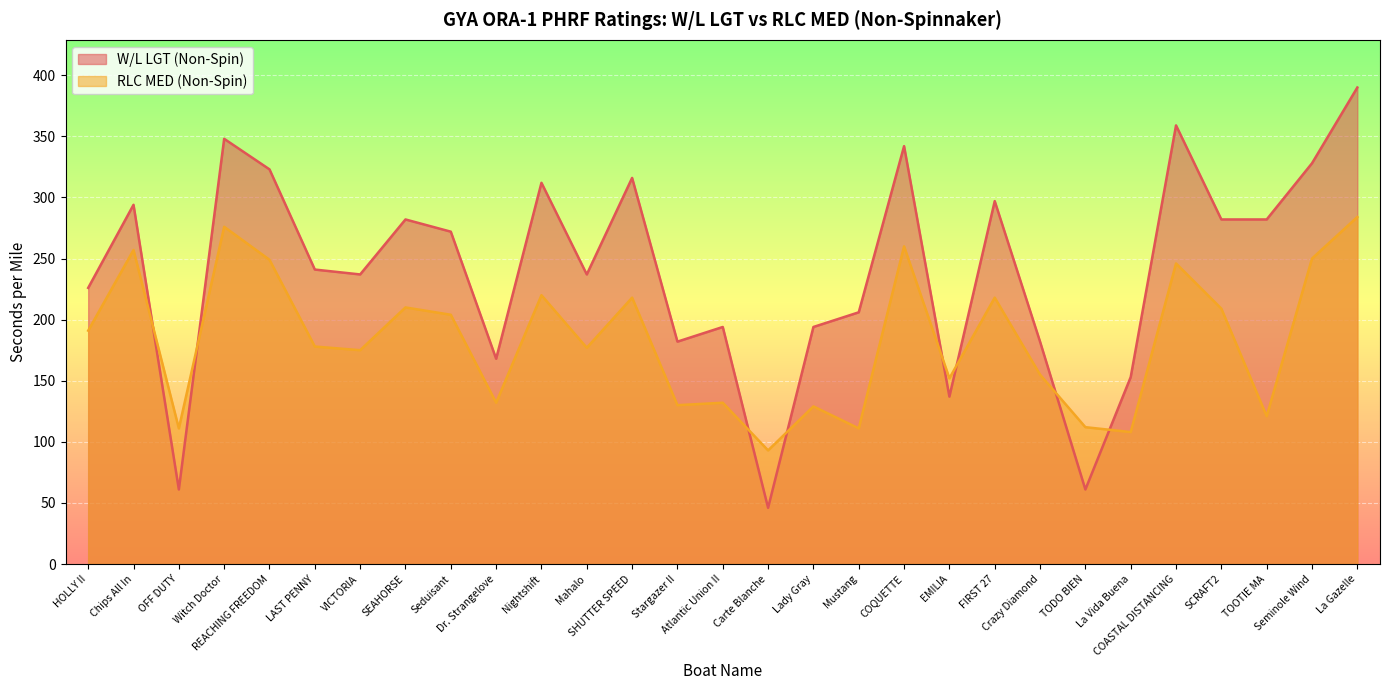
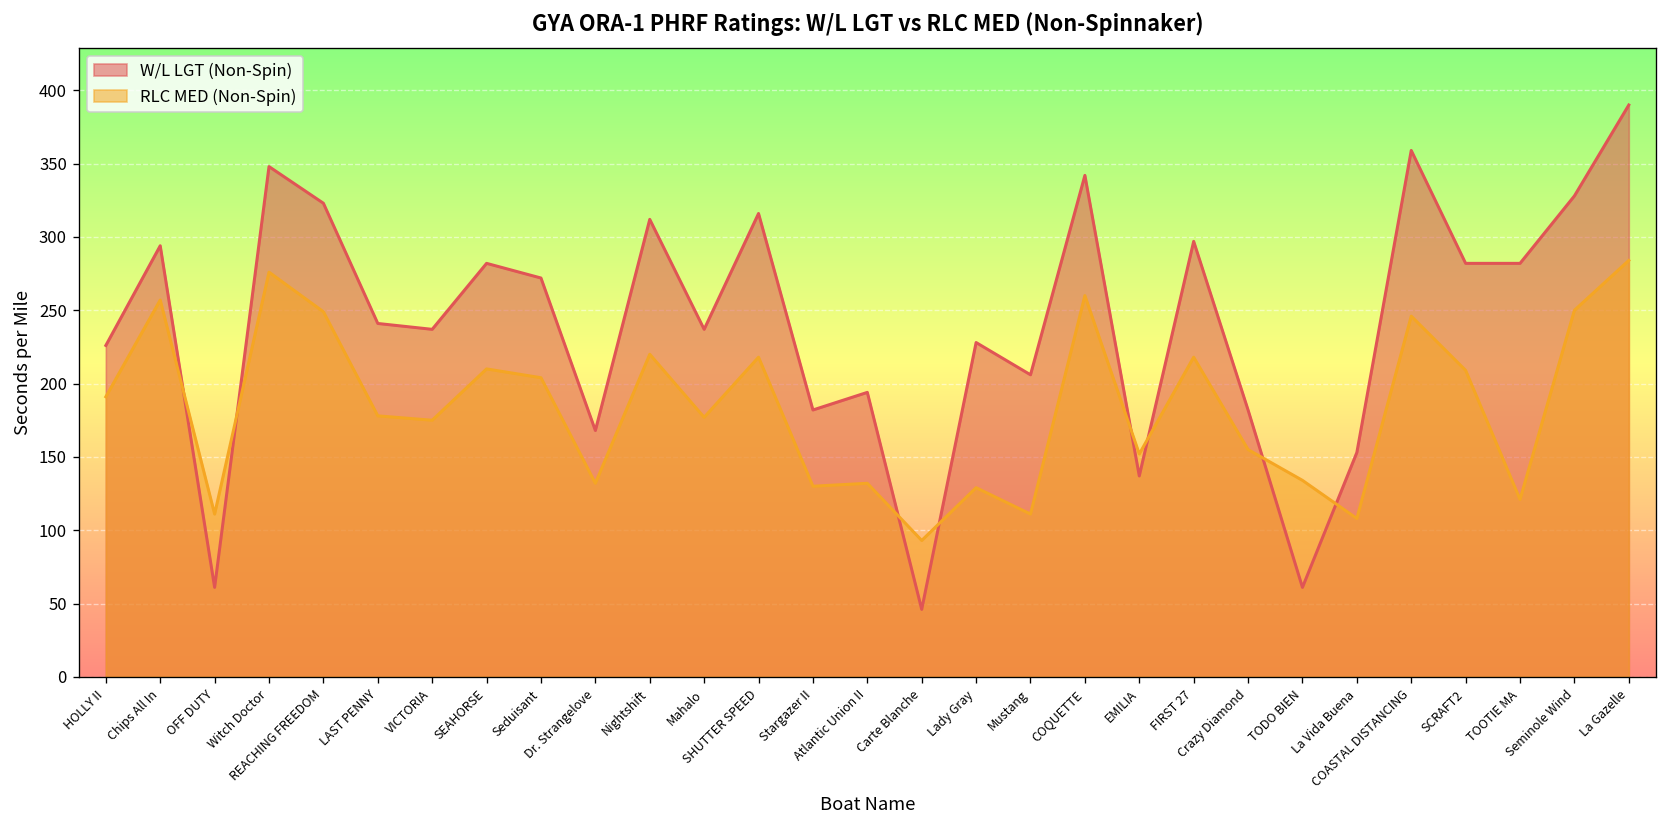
  {
    "W/L LGT (Non-Spin)": {
      "HOLLY II": 226,
      "Chips All In": 294,
      "OFF DUTY": 61,
      "Witch Doctor": 348,
      "REACHING FREEDOM": 323,
      "LAST PENNY": 241,
      "VICTORIA": 237,
      "SEAHORSE": 282,
      "Seduisant": 272,
      "Dr. Strangelove": 168,
      "Nightshift": 312,
      "Mahalo": 237,
      "SHUTTER SPEED": 316,
      "Stargazer II": 182,
      "Atlantic Union II": 194,
      "Carte Blanche": 46,
-     "Lady Gray": 194,
+     "Lady Gray": 228,
      "Mustang": 206,
      "COQUETTE": 342,
      "EMILIA": 137,
      "FIRST 27": 297,
      "Crazy Diamond": 182,
      "TODO BIEN": 61,
      "La Vida Buena": 153,
      "COASTAL DISTANCING": 359,
      "SCRAFT2": 282,
      "TOOTIE MA": 282,
      "Seminole Wind": 328,
      "La Gazelle": 390
    },
    "RLC MED (Non-Spin)": {
      "HOLLY II": 191,
      "Chips All In": 257,
      "OFF DUTY": 111,
      "Witch Doctor": 276,
      "REACHING FREEDOM": 249,
      "LAST PENNY": 178,
      "VICTORIA": 175,
      "SEAHORSE": 210,
      "Seduisant": 204,
      "Dr. Strangelove": 132,
      "Nightshift": 220,
      "Mahalo": 177,
      "SHUTTER SPEED": 218,
      "Stargazer II": 130,
      "Atlantic Union II": 132,
      "Carte Blanche": 93,
      "Lady Gray": 129,
      "Mustang": 111,
      "COQUETTE": 260,
      "EMILIA": 152,
      "FIRST 27": 218,
      "Crazy Diamond": 155,
-     "TODO BIEN": 112,
+     "TODO BIEN": 134,
      "La Vida Buena": 108,
      "COASTAL DISTANCING": 246,
      "SCRAFT2": 209,
      "TOOTIE MA": 121,
      "Seminole Wind": 250,
      "La Gazelle": 284
    }
  }
